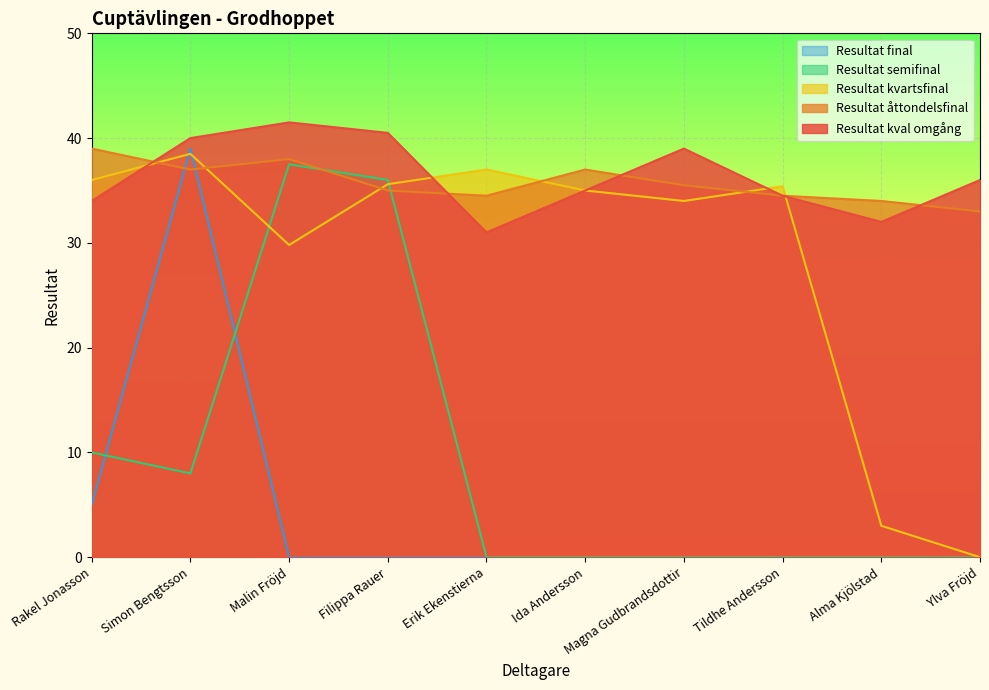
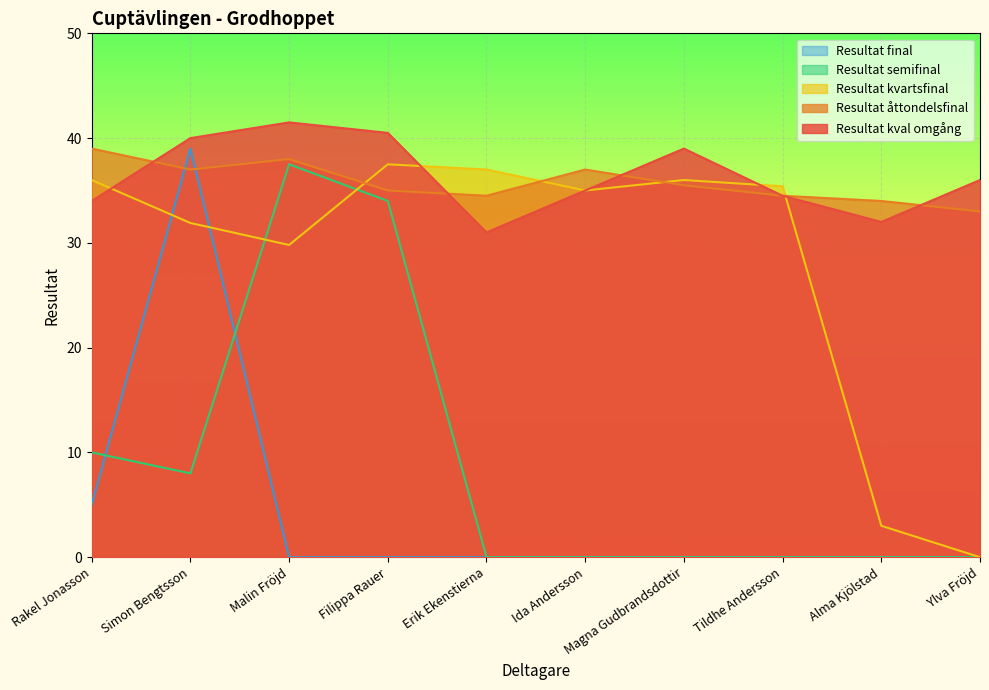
  {
    "Resultat final": {
      "Rakel Jonasson": 5.0,
      "Simon Bengtsson": 39.0,
      "Malin Fröjd": 0.0,
      "Filippa Rauer": 0.0
    },
    "Resultat semifinal": {
      "Rakel Jonasson": 10,
      "Simon Bengtsson": 8,
      "Malin Fröjd": 37.5,
-     "Filippa Rauer": 36
+     "Filippa Rauer": 34
    },
    "Resultat kvartsfinal": {
      "Rakel Jonasson": 36.0,
-     "Simon Bengtsson": 38.5,
+     "Simon Bengtsson": 31.9,
      "Malin Fröjd": 29.8,
-     "Filippa Rauer": 35.6,
+     "Filippa Rauer": 37.5,
      "Erik Ekenstierna": 37.0,
-     "Magna Gudbrandsdottir": 34,
+     "Magna Gudbrandsdottir": 36,
      "Tildhe Andersson": 35.4,
      "Alma Kjölstad": 3.0
    }
  }
